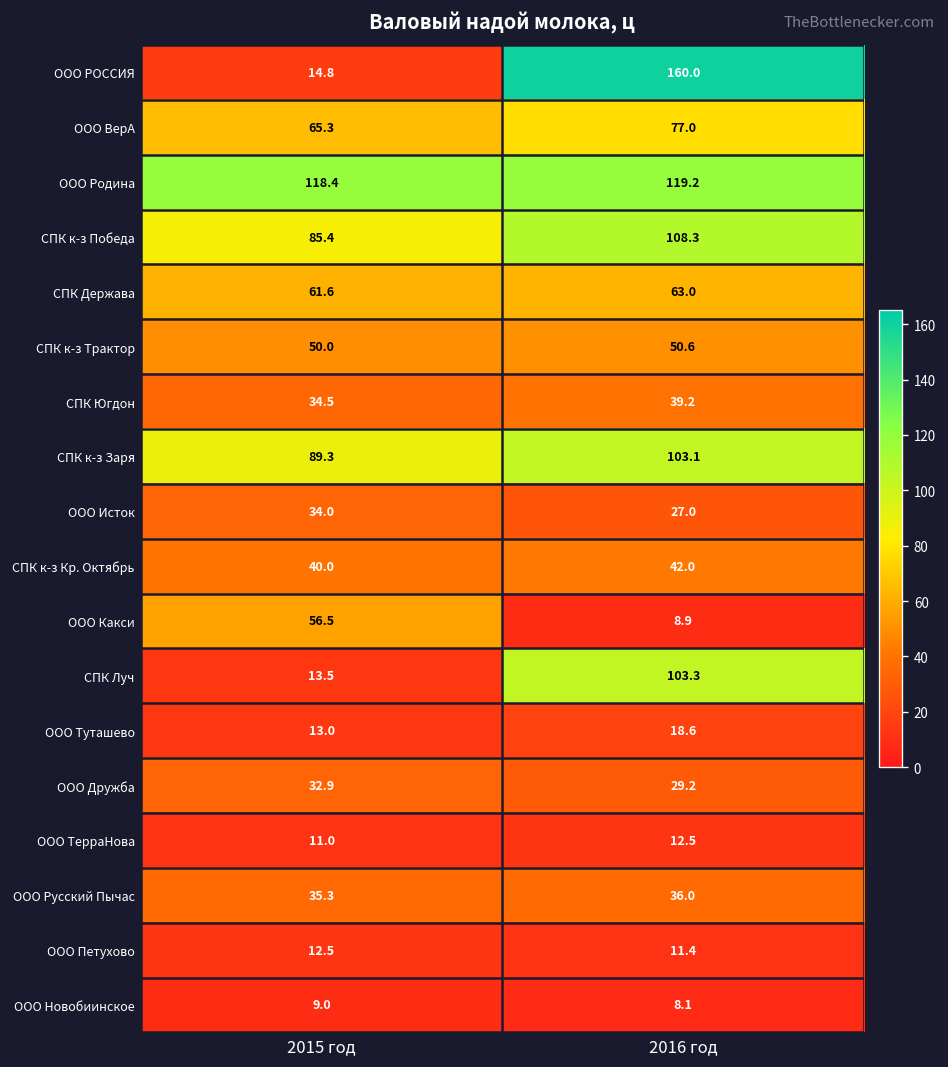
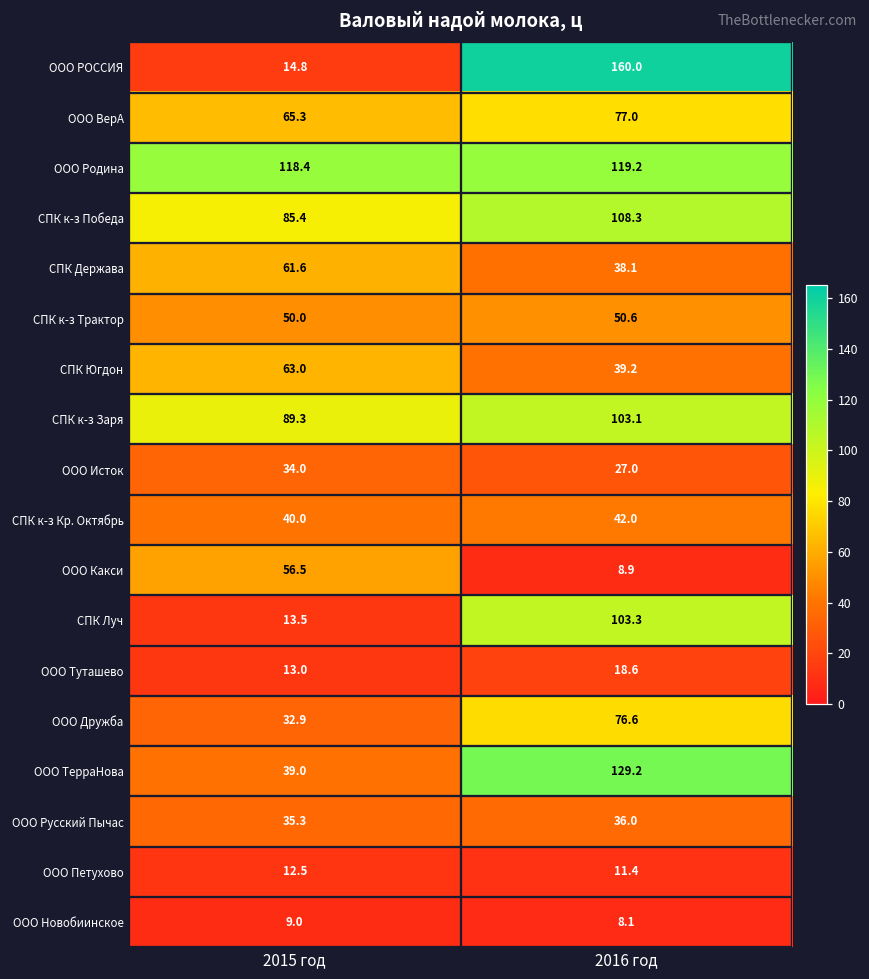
  {
    "ООО РОССИЯ": {
      "2015 год": 14.8,
      "2016 год": 160.0
    },
    "ООО ВерА": {
      "2015 год": 65.3,
      "2016 год": 77.0
    },
    "ООО Родина": {
      "2015 год": 118.4,
      "2016 год": 119.2
    },
    "СПК к-з Победа": {
      "2015 год": 85.4,
      "2016 год": 108.3
    },
    "СПК Держава": {
      "2015 год": 61.6,
-     "2016 год": 63.0
+     "2016 год": 38.1
    },
    "СПК к-з Трактор": {
      "2015 год": 50.0,
      "2016 год": 50.6
    },
    "СПК Югдон": {
-     "2015 год": 34.5,
+     "2015 год": 63.0,
      "2016 год": 39.2
    },
    "СПК к-з Заря": {
      "2015 год": 89.3,
      "2016 год": 103.1
    },
    "ООО Исток": {
      "2015 год": 34.0,
      "2016 год": 27.0
    },
    "СПК к-з Кр. Октябрь": {
      "2015 год": 40.0,
      "2016 год": 42.0
    },
    "ООО Какси": {
      "2015 год": 56.5,
      "2016 год": 8.9
    },
    "СПК Луч": {
      "2015 год": 13.5,
      "2016 год": 103.3
    },
    "ООО Туташево": {
      "2015 год": 13.0,
      "2016 год": 18.6
    },
    "ООО Дружба": {
      "2015 год": 32.9,
-     "2016 год": 29.2
+     "2016 год": 76.6
    },
    "ООО ТерраНова": {
-     "2015 год": 11.0,
-     "2016 год": 12.5
+     "2015 год": 39.0,
+     "2016 год": 129.2
    },
    "ООО Русский Пычас": {
      "2015 год": 35.3,
      "2016 год": 36.0
    },
    "ООО Петухово": {
      "2015 год": 12.5,
      "2016 год": 11.4
    },
    "ООО Новобиинское": {
      "2015 год": 9.0,
      "2016 год": 8.1
    }
  }
